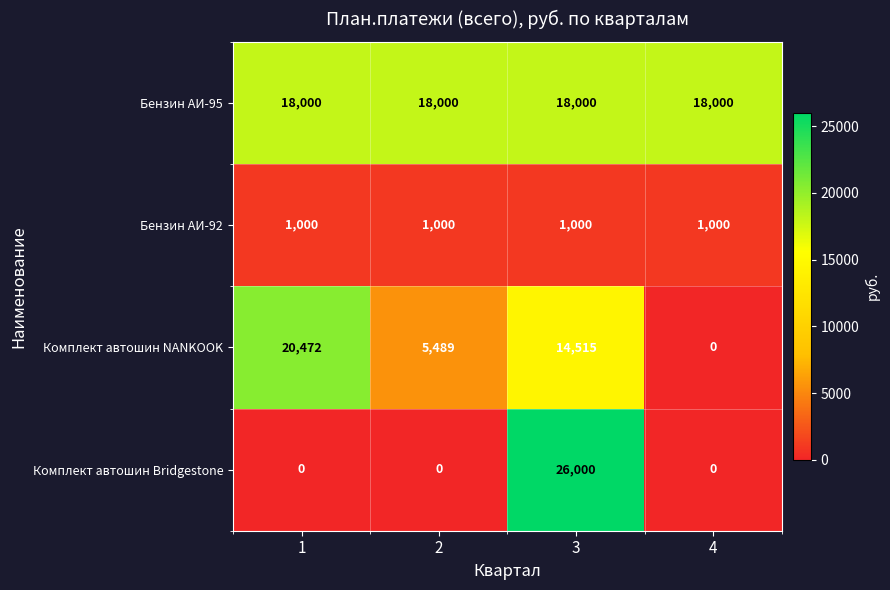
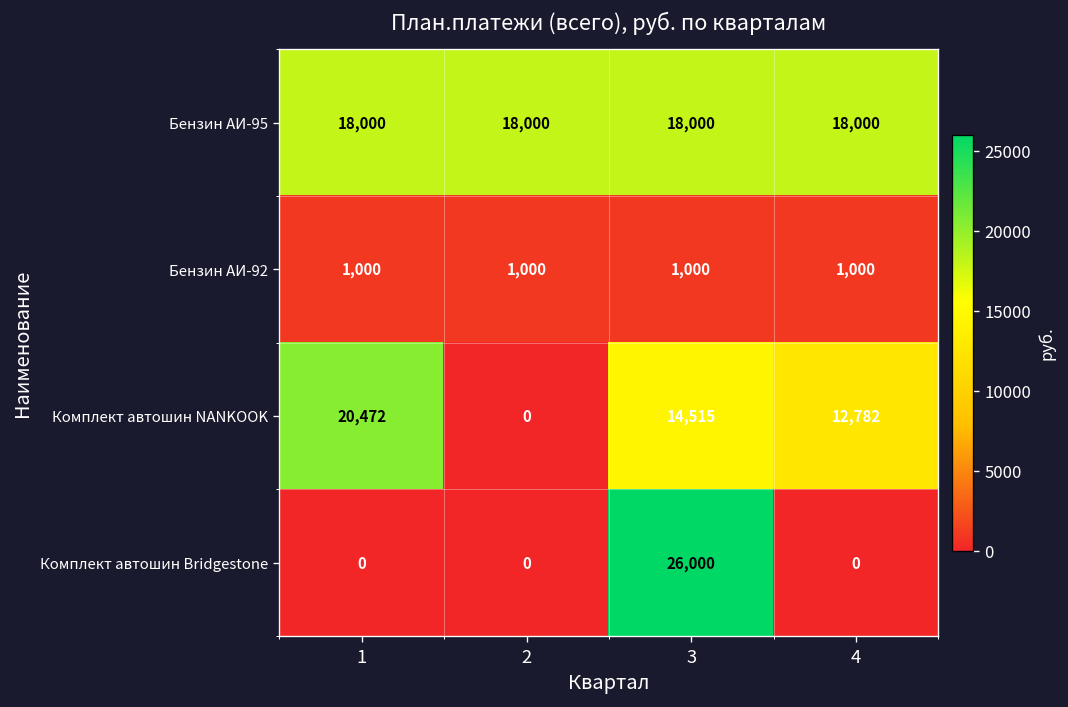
  {
    "Бензин АИ-95": {
      "1": "18,000",
      "2": "18,000",
      "3": "18,000",
      "4": "18,000"
    },
    "Бензин АИ-92": {
      "1": "1,000",
      "2": "1,000",
      "3": "1,000",
      "4": "1,000"
    },
    "Комплект автошин NANKOOK": {
      "1": "20,472",
-     "2": "5,489",
+     "2": "0",
      "3": "14,515",
-     "4": "0"
+     "4": "12,782"
    },
    "Комплект автошин Bridgestone": {
      "1": "0",
      "2": "0",
      "3": "26,000",
      "4": "0"
    }
  }
